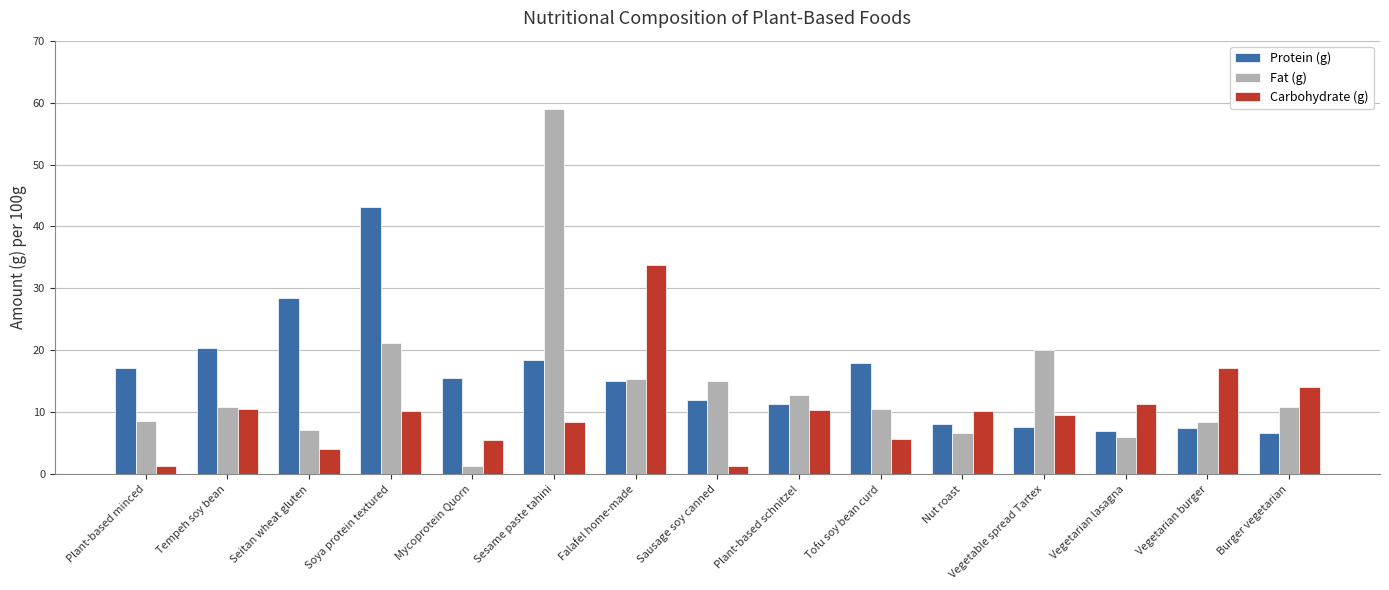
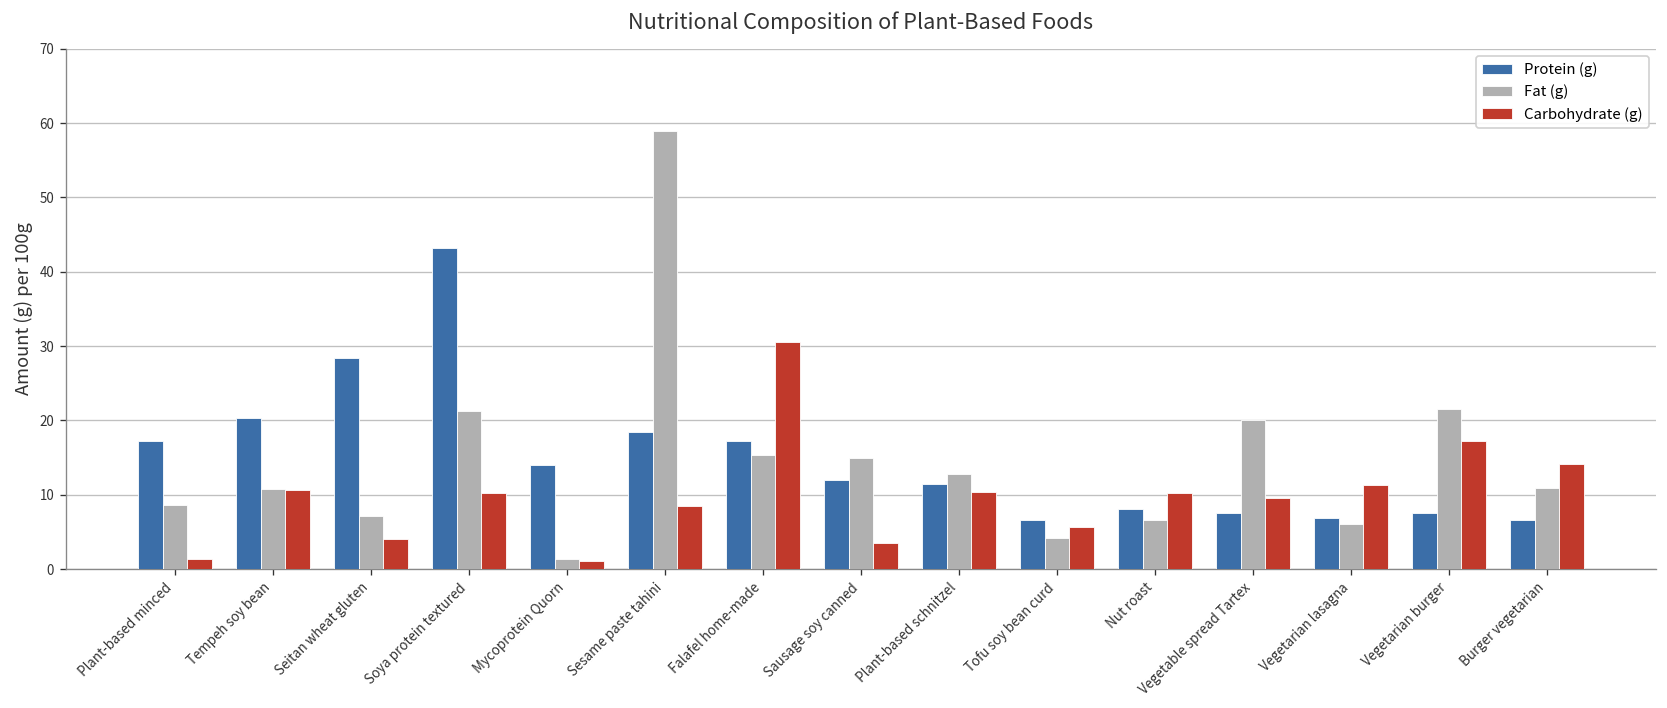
  {
    "Protein (g)": {
      "Plant-based minced": 17,
      "Tempeh soy bean": 20,
      "Seitan wheat gluten": 28,
      "Soya protein textured": 43,
-     "Mycoprotein Quorn": 16,
+     "Mycoprotein Quorn": 14,
      "Sesame paste tahini": 19,
-     "Falafel home-made": 15,
+     "Falafel home-made": 17,
      "Sausage soy canned": 12,
      "Plant-based schnitzel": 11,
-     "Tofu soy bean curd": 18,
+     "Tofu soy bean curd": 7,
      "Nut roast": 8,
      "Vegetable spread Tartex": 8,
      "Vegetarian lasagna": 7,
      "Vegetarian burger": 8,
      "Burger vegetarian": 7
    },
    "Fat (g)": {
      "Plant-based minced": 9,
      "Tempeh soy bean": 11,
      "Seitan wheat gluten": 7,
      "Soya protein textured": 21,
      "Mycoprotein Quorn": 1,
      "Sesame paste tahini": 59,
      "Falafel home-made": 15,
      "Sausage soy canned": 15,
      "Plant-based schnitzel": 13,
-     "Tofu soy bean curd": 11,
+     "Tofu soy bean curd": 4,
      "Nut roast": 7,
      "Vegetable spread Tartex": 20,
      "Vegetarian lasagna": 6,
-     "Vegetarian burger": 9,
+     "Vegetarian burger": 22,
      "Burger vegetarian": 11
    },
    "Carbohydrate (g)": {
      "Plant-based minced": 1,
      "Tempeh soy bean": 11,
      "Seitan wheat gluten": 4,
      "Soya protein textured": 10,
-     "Mycoprotein Quorn": 6,
+     "Mycoprotein Quorn": 1,
      "Sesame paste tahini": 9,
-     "Falafel home-made": 34,
-     "Sausage soy canned": 1,
+     "Falafel home-made": 31,
+     "Sausage soy canned": 4,
      "Plant-based schnitzel": 10,
      "Tofu soy bean curd": 6,
      "Nut roast": 10,
      "Vegetable spread Tartex": 10,
      "Vegetarian lasagna": 11,
      "Vegetarian burger": 17,
      "Burger vegetarian": 14
    }
  }
